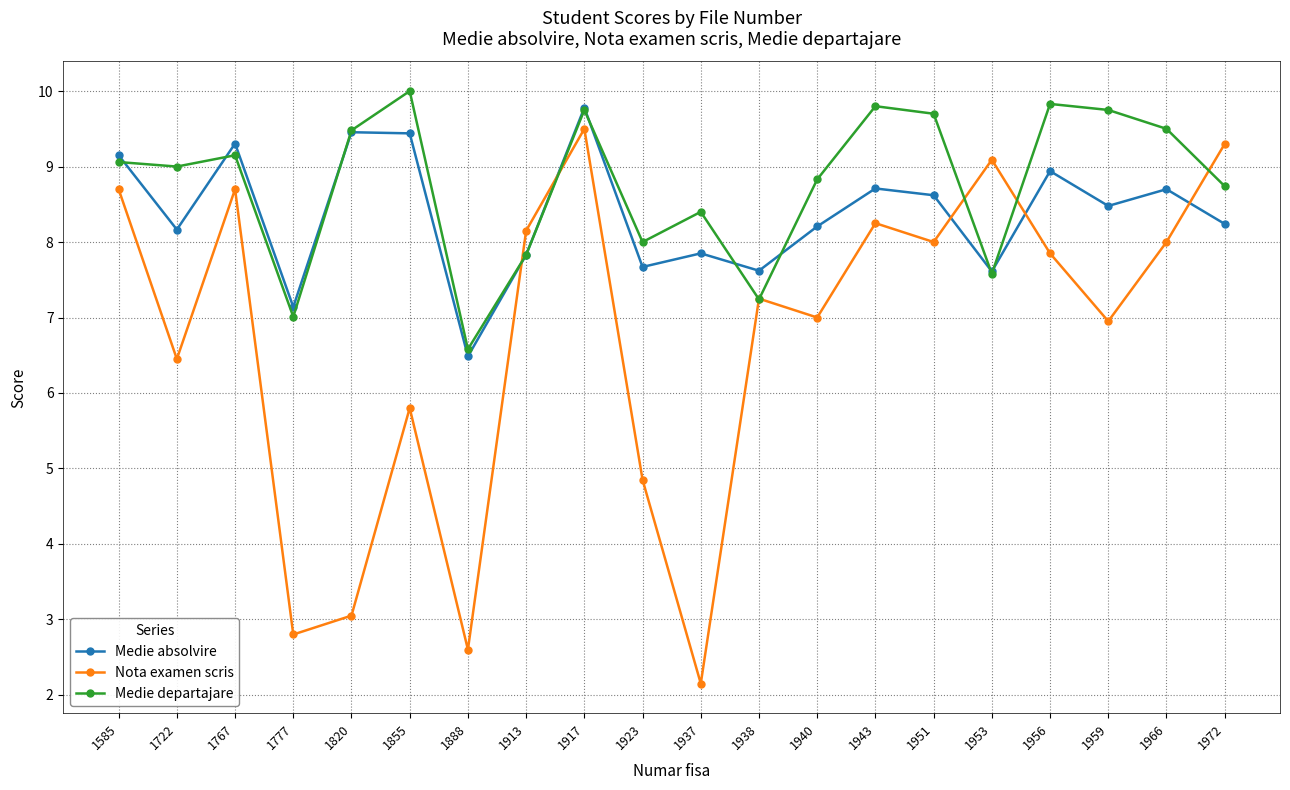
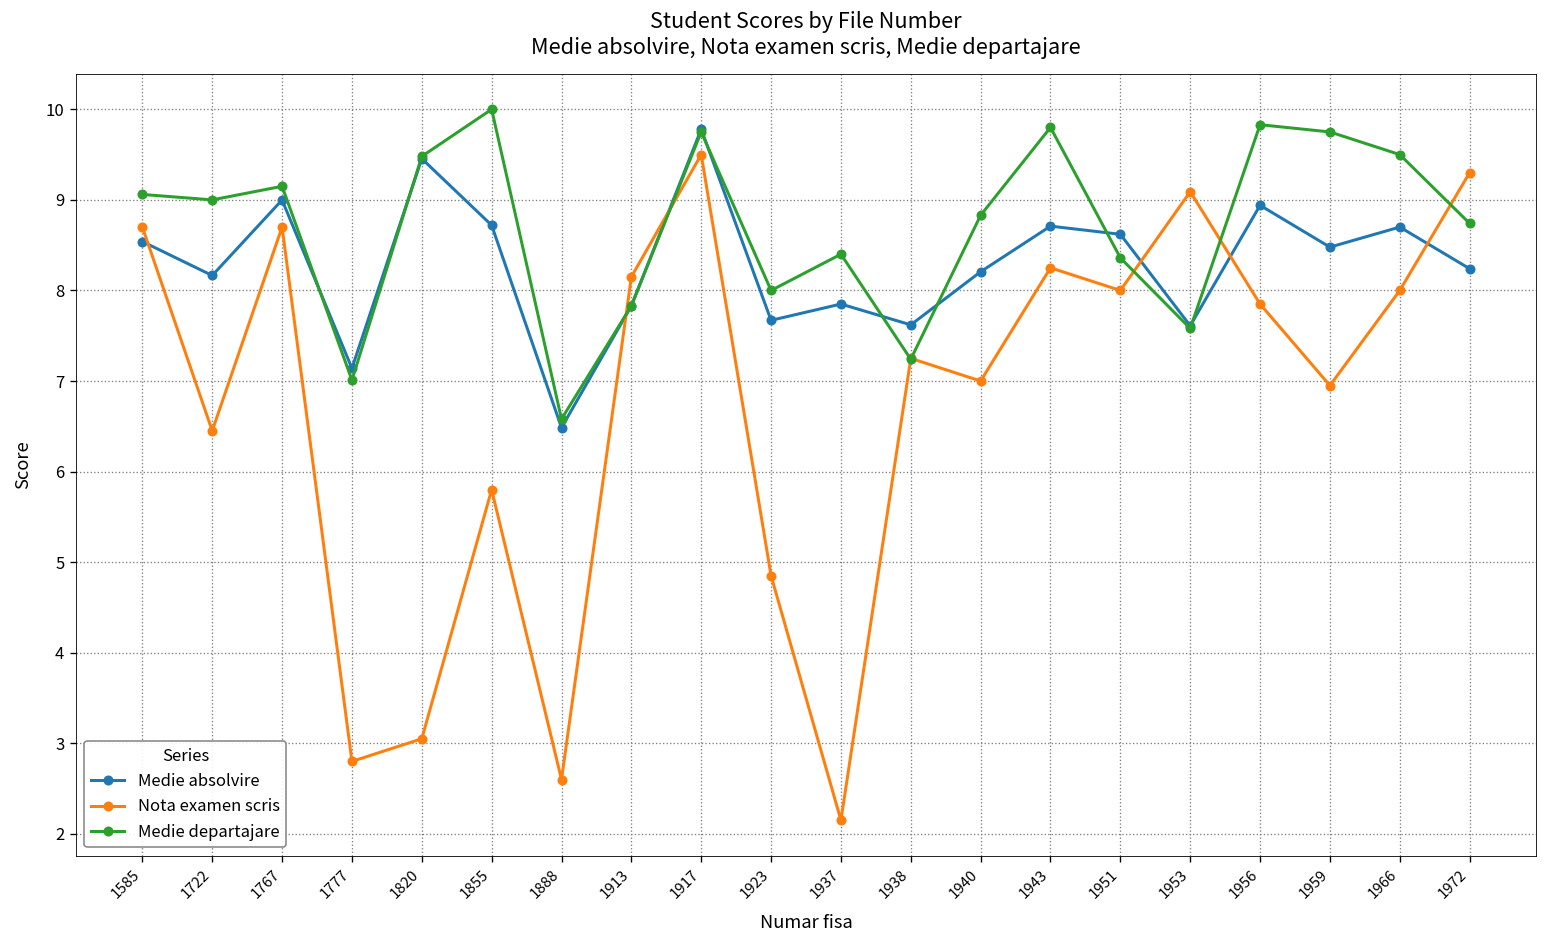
  {
    "Medie absolvire": {
-     "1585": 9.2,
+     "1585": 8.5,
      "1722": 8.2,
-     "1767": 9.3,
+     "1767": 9.0,
      "1777": 7.1,
-     "1855": 9.4,
+     "1855": 8.7,
      "1888": 6.5,
      "1923": 7.7,
      "1937": 7.9,
      "1938": 7.6,
      "1940": 8.2,
      "1943": 8.7,
      "1951": 8.6,
      "1956": 8.9,
      "1959": 8.5,
      "1966": 8.7,
      "1972": 8.2
    },
    "Nota examen scris": {
      "1585": 8.7,
      "1722": 6.5,
      "1767": 8.7,
      "1777": 2.8,
      "1820": 3.1,
      "1855": 5.8,
      "1888": 2.6,
      "1913": 8.2,
      "1917": 9.5,
      "1923": 4.9,
      "1937": 2.2,
      "1940": 7.0,
      "1943": 8.3,
      "1951": 8.0,
      "1953": 9.1,
      "1956": 7.9,
      "1959": 7.0,
      "1966": 8.0,
      "1972": 9.3
    },
    "Medie departajare": {
      "1585": 9.1,
      "1722": 9.0,
      "1767": 9.2,
      "1777": 7.0,
      "1855": 10.0,
      "1888": 6.6,
      "1923": 8.0,
      "1937": 8.4,
      "1940": 8.8,
      "1943": 9.8,
-     "1951": 9.7,
+     "1951": 8.4,
      "1956": 9.8,
      "1959": 9.8,
      "1966": 9.5,
      "1972": 8.7
    }
  }
